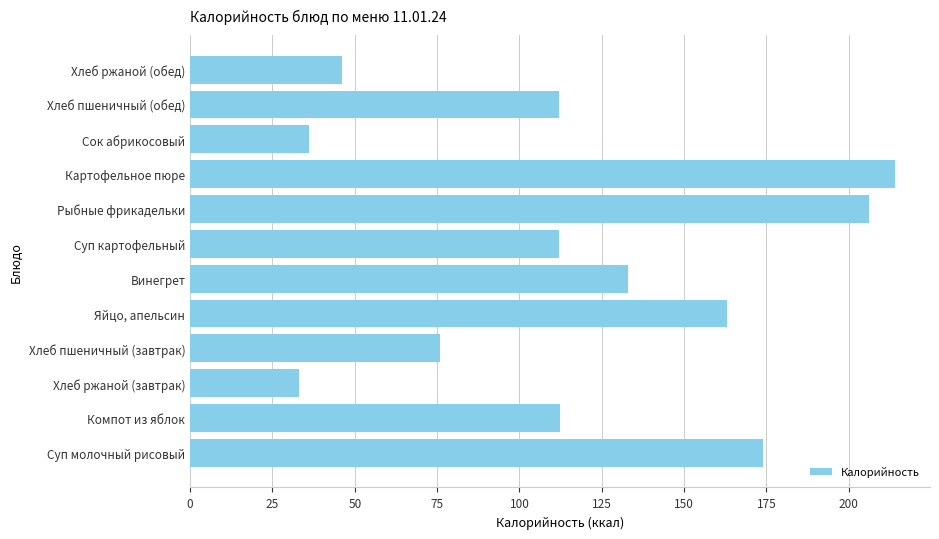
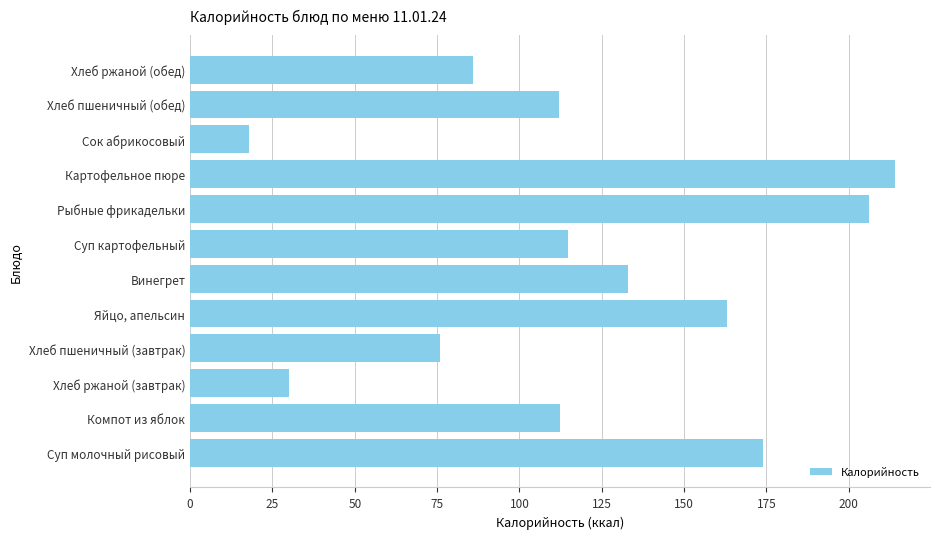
  {
-   "Хлеб ржаной (обед)": 46,
+   "Хлеб ржаной (обед)": 86,
    "Хлеб пшеничный (обед)": 112,
-   "Сок абрикосовый": 36,
+   "Сок абрикосовый": 18,
    "Картофельное пюре": 214,
    "Рыбные фрикадельки": 206,
-   "Суп картофельный": 112,
+   "Суп картофельный": 115,
    "Винегрет": 133,
    "Яйцо, апельсин": 163,
    "Хлеб пшеничный (завтрак)": 76,
-   "Хлеб ржаной (завтрак)": 33,
+   "Хлеб ржаной (завтрак)": 30,
    "Компот из яблок": 112,
    "Суп молочный рисовый": 174
  }
